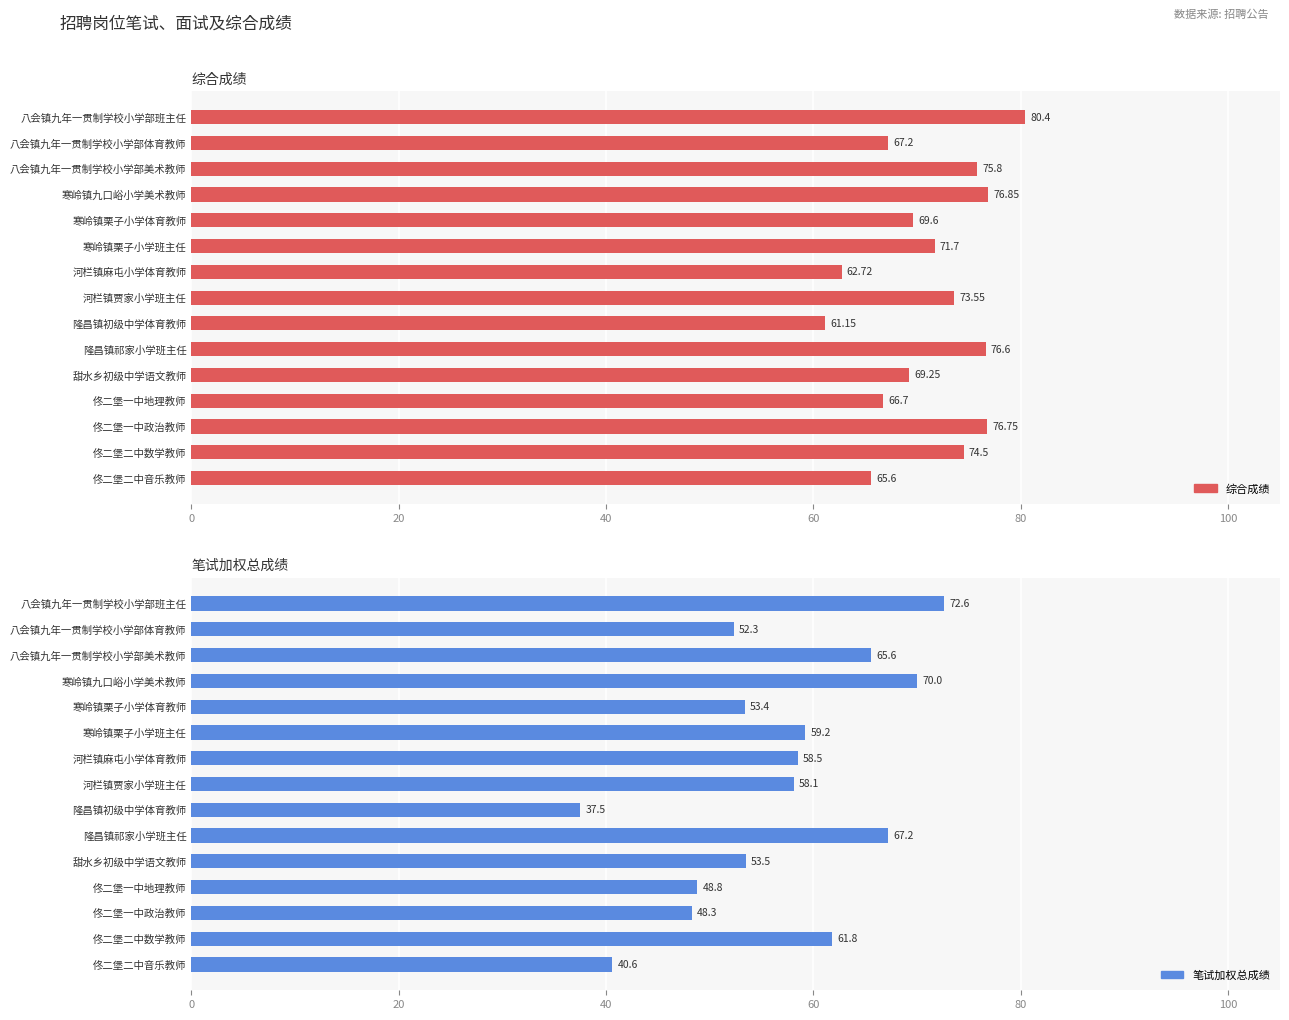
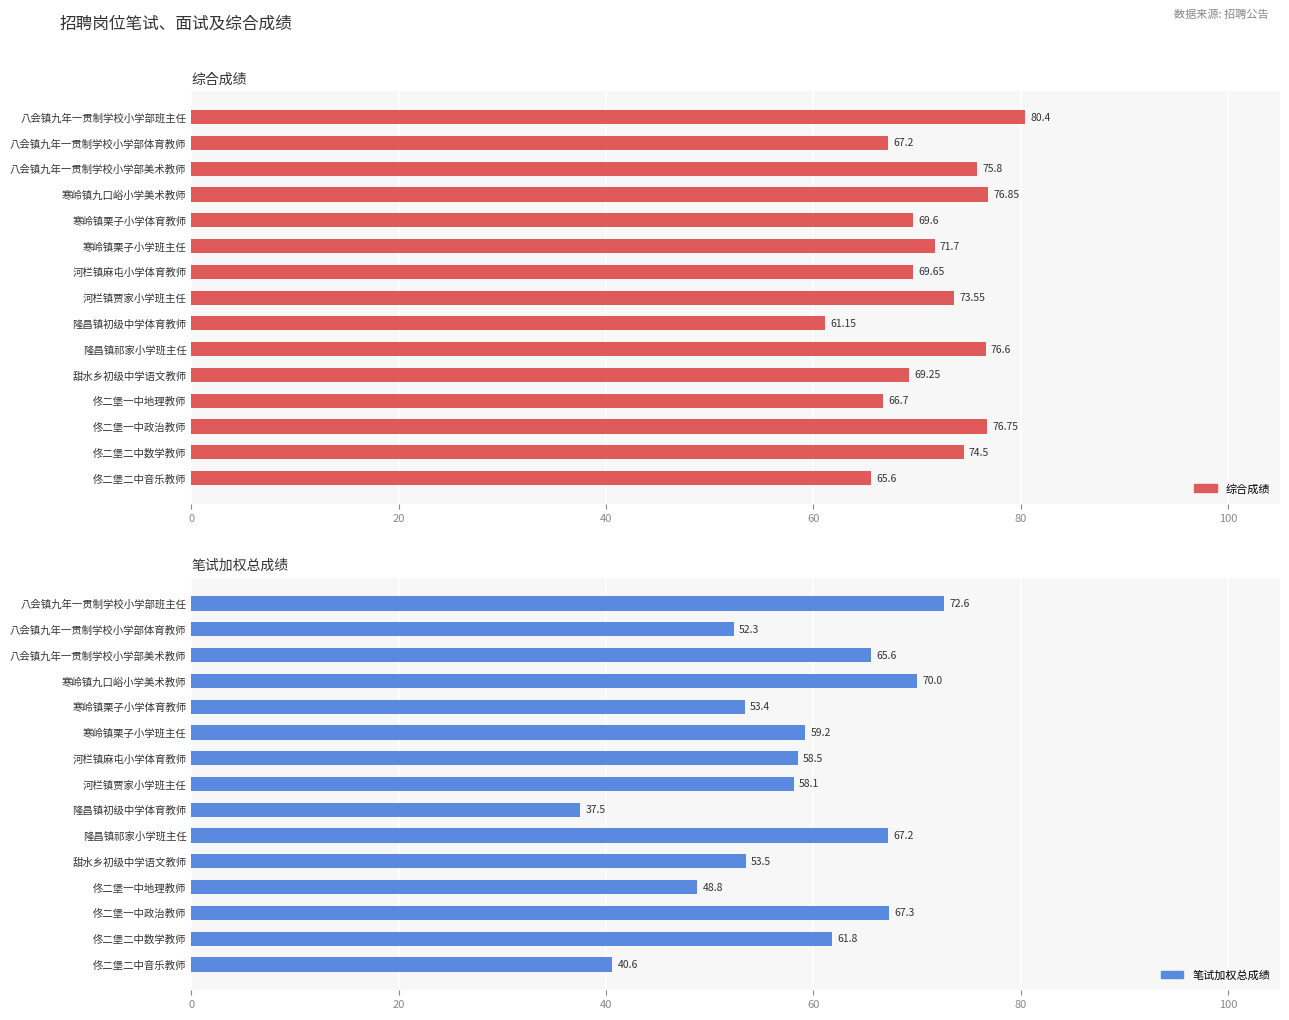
  {
    "综合成绩": {
      "八会镇九年一贯制学校小学部班主任": 80.4,
      "八会镇九年一贯制学校小学部体育教师": 67.2,
      "八会镇九年一贯制学校小学部美术教师": 75.8,
      "寒岭镇九口峪小学美术教师": 76.85,
      "寒岭镇栗子小学体育教师": 69.6,
      "寒岭镇栗子小学班主任": 71.7,
-     "河栏镇麻屯小学体育教师": 62.72,
+     "河栏镇麻屯小学体育教师": 69.65,
      "河栏镇贾家小学班主任": 73.55,
      "隆昌镇初级中学体育教师": 61.15,
      "隆昌镇祁家小学班主任": 76.6,
      "甜水乡初级中学语文教师": 69.25,
      "佟二堡一中地理教师": 66.7,
      "佟二堡一中政治教师": 76.75,
      "佟二堡二中数学教师": 74.5,
      "佟二堡二中音乐教师": 65.6
    },
    "笔试加权总成绩": {
      "八会镇九年一贯制学校小学部班主任": 72.6,
      "八会镇九年一贯制学校小学部体育教师": 52.3,
      "八会镇九年一贯制学校小学部美术教师": 65.6,
      "寒岭镇九口峪小学美术教师": 70.0,
      "寒岭镇栗子小学体育教师": 53.4,
      "寒岭镇栗子小学班主任": 59.2,
      "河栏镇麻屯小学体育教师": 58.5,
      "河栏镇贾家小学班主任": 58.1,
      "隆昌镇初级中学体育教师": 37.5,
      "隆昌镇祁家小学班主任": 67.2,
      "甜水乡初级中学语文教师": 53.5,
      "佟二堡一中地理教师": 48.8,
-     "佟二堡一中政治教师": 48.3,
+     "佟二堡一中政治教师": 67.3,
      "佟二堡二中数学教师": 61.8,
      "佟二堡二中音乐教师": 40.6
    }
  }
